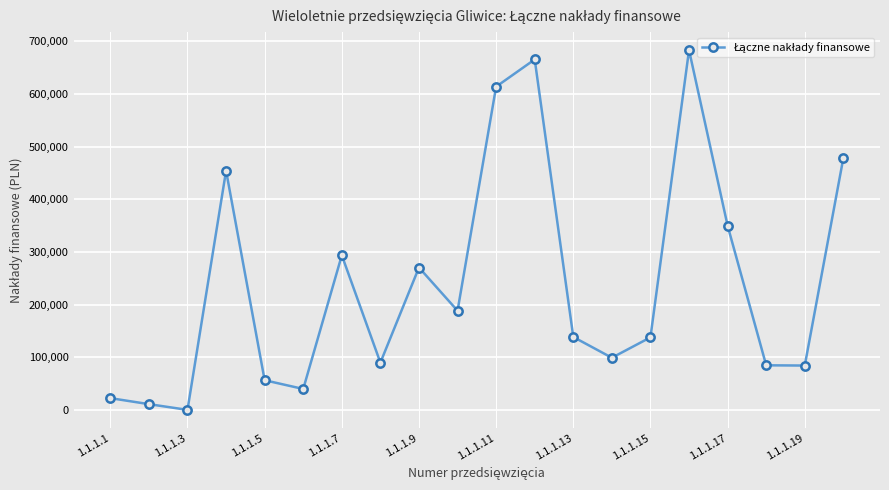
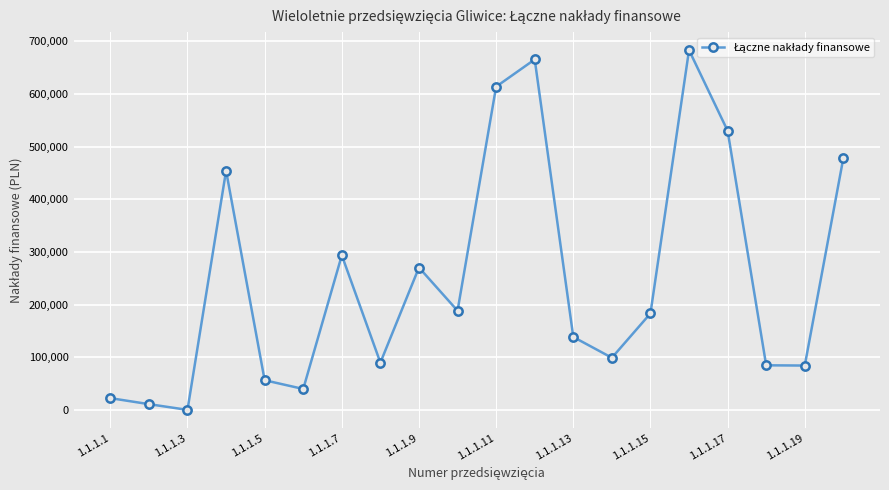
  {
    "1.1.1.1": "20,000",
    "1.1.1.3": "0",
    "1.1.1.5": "60,000",
    "1.1.1.7": "290,000",
    "1.1.1.9": "270,000",
    "1.1.1.11": "610,000",
    "1.1.1.13": "140,000",
-   "1.1.1.15": "140,000",
-   "1.1.1.17": "350,000",
+   "1.1.1.15": "180,000",
+   "1.1.1.17": "530,000",
    "1.1.1.19": "80,000"
  }
